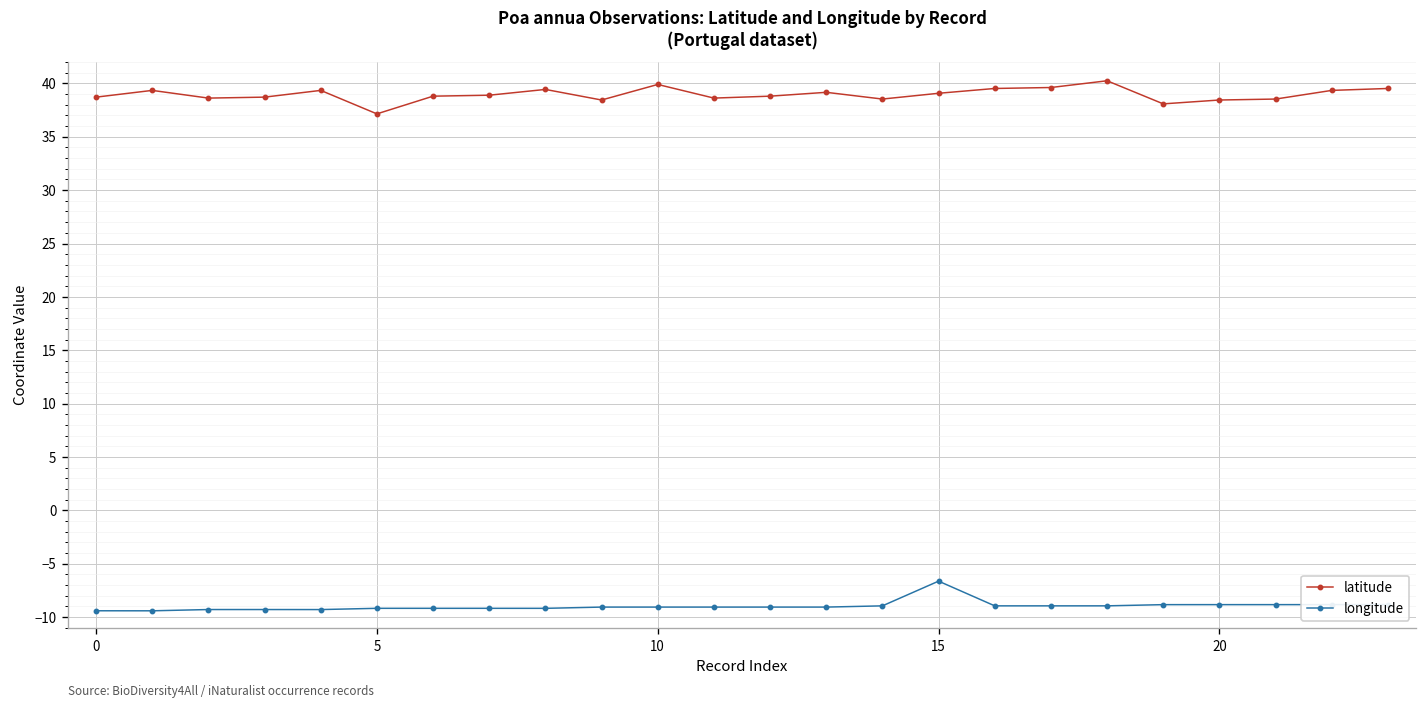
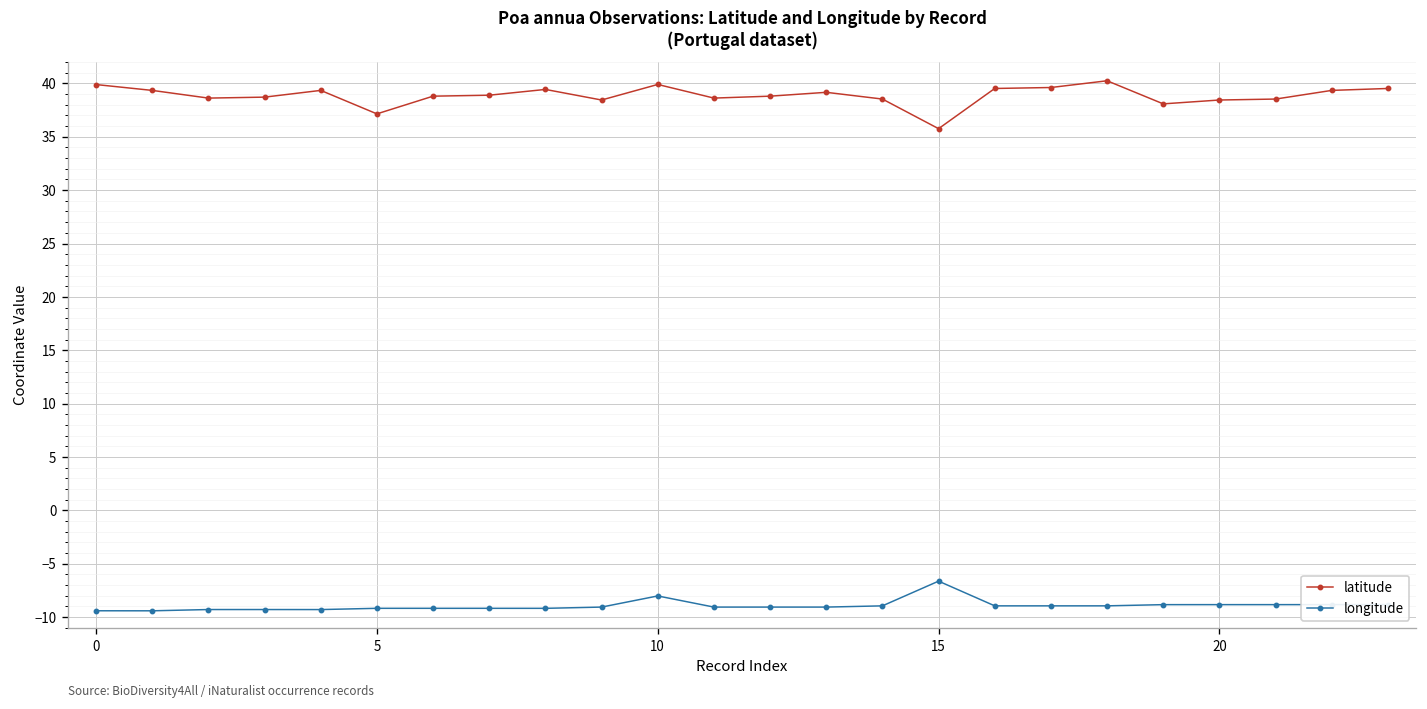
  {
    "latitude": {
-     "0": 39,
+     "0": 40,
      "5": 37,
      "10": 40,
-     "15": 39,
+     "15": 36,
      "20": 38
    },
    "longitude": {
      "0": -9,
      "5": -9,
-     "10": -9,
+     "10": -8,
      "15": -7,
      "20": -9
    }
  }
